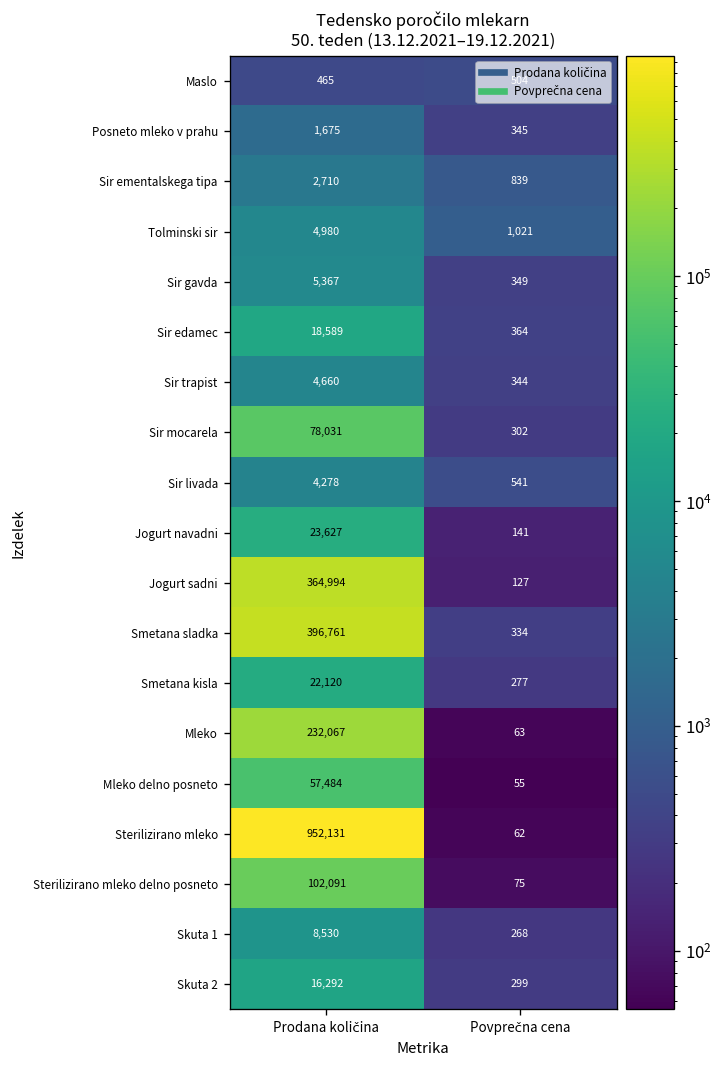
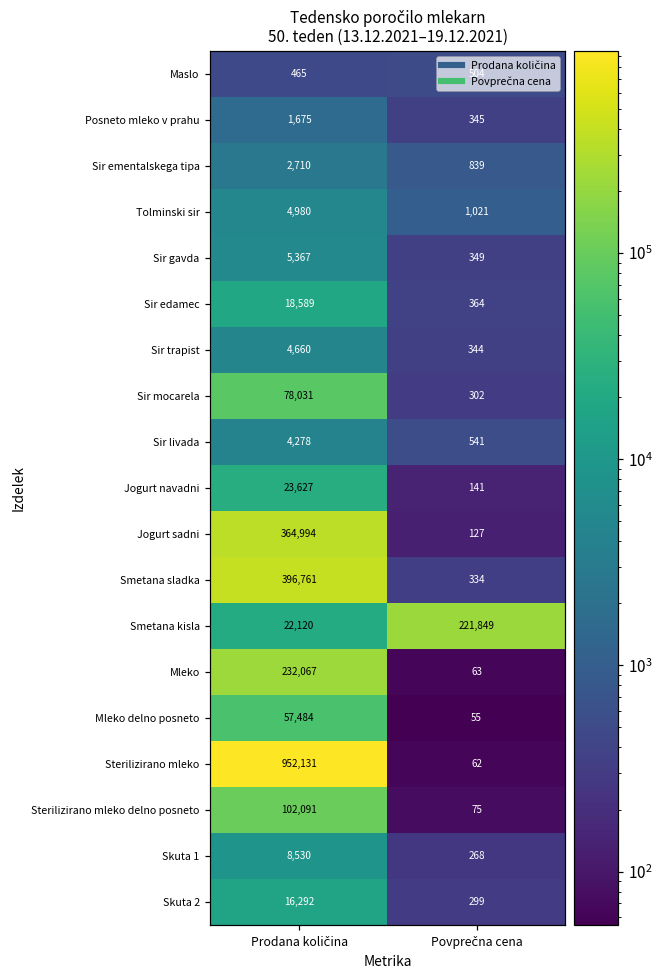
  {
    "Maslo": {
      "Prodana količina": "465"
    },
    "Posneto mleko v prahu": {
      "Prodana količina": "1,675",
      "Povprečna cena": "345"
    },
    "Sir ementalskega tipa": {
      "Prodana količina": "2,710",
      "Povprečna cena": "839"
    },
    "Tolminski sir": {
      "Prodana količina": "4,980",
      "Povprečna cena": "1,021"
    },
    "Sir gavda": {
      "Prodana količina": "5,367",
      "Povprečna cena": "349"
    },
    "Sir edamec": {
      "Prodana količina": "18,589",
      "Povprečna cena": "364"
    },
    "Sir trapist": {
      "Prodana količina": "4,660",
      "Povprečna cena": "344"
    },
    "Sir mocarela": {
      "Prodana količina": "78,031",
      "Povprečna cena": "302"
    },
    "Sir livada": {
      "Prodana količina": "4,278",
      "Povprečna cena": "541"
    },
    "Jogurt navadni": {
      "Prodana količina": "23,627",
      "Povprečna cena": "141"
    },
    "Jogurt sadni": {
      "Prodana količina": "364,994",
      "Povprečna cena": "127"
    },
    "Smetana sladka": {
      "Prodana količina": "396,761",
      "Povprečna cena": "334"
    },
    "Smetana kisla": {
      "Prodana količina": "22,120",
-     "Povprečna cena": "277"
+     "Povprečna cena": "221,849"
    },
    "Mleko": {
      "Prodana količina": "232,067",
      "Povprečna cena": "63"
    },
    "Mleko delno posneto": {
      "Prodana količina": "57,484",
      "Povprečna cena": "55"
    },
    "Sterilizirano mleko": {
      "Prodana količina": "952,131",
      "Povprečna cena": "62"
    },
    "Sterilizirano mleko delno posneto": {
      "Prodana količina": "102,091",
      "Povprečna cena": "75"
    },
    "Skuta 1": {
      "Prodana količina": "8,530",
      "Povprečna cena": "268"
    },
    "Skuta 2": {
      "Prodana količina": "16,292",
      "Povprečna cena": "299"
    }
  }
